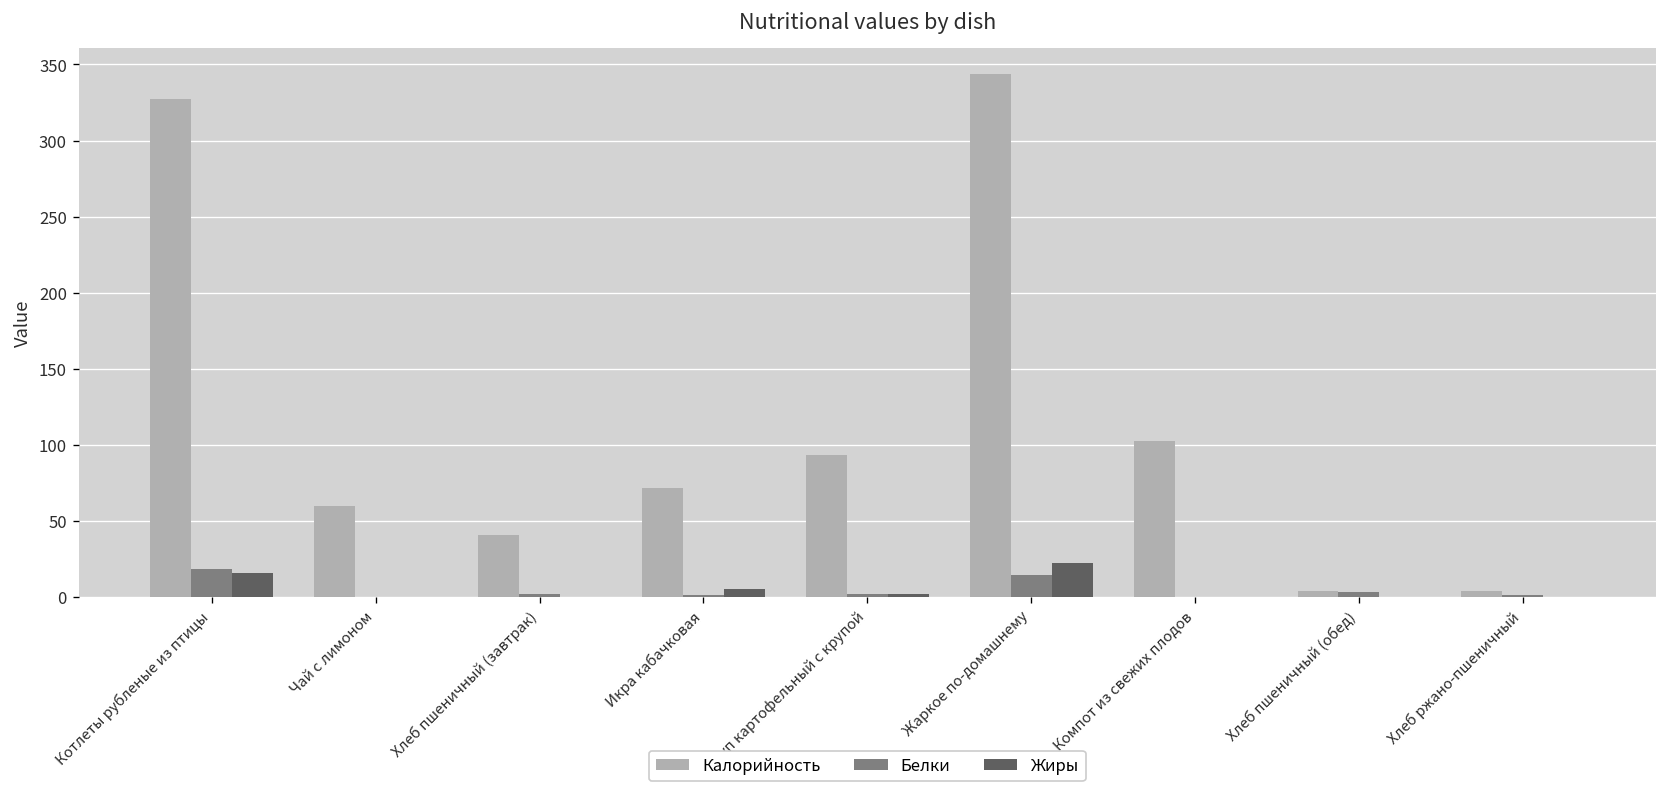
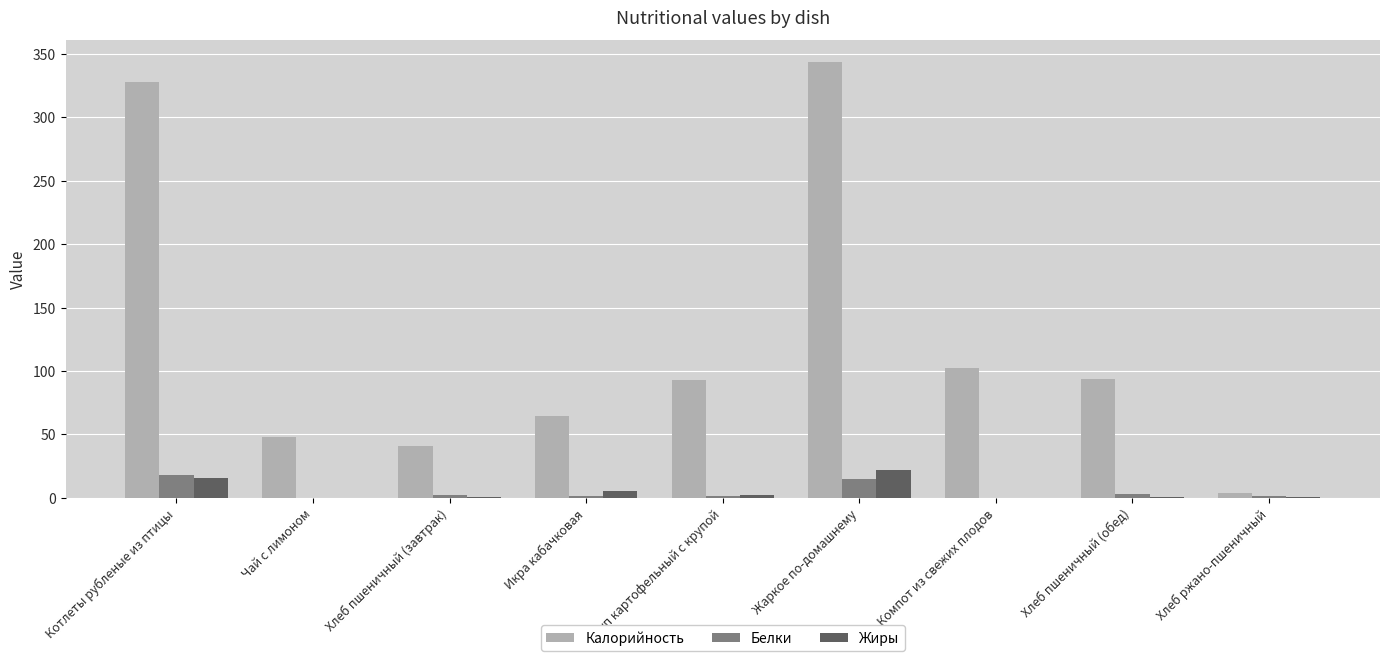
  {
    "Калорийность": {
      "Котлеты рубленые из птицы": 328,
-     "Чай с лимоном": 60,
+     "Чай с лимоном": 48,
      "Хлеб пшеничный (завтрак)": 41,
-     "Икра кабачковая": 71,
+     "Икра кабачковая": 65,
      "Суп картофельный с крупой": 93,
      "Жаркое по-домашнему": 344,
      "Компот из свежих плодов": 102,
-     "Хлеб пшеничный (обед)": 4,
+     "Хлеб пшеничный (обед)": 94,
      "Хлеб ржано-пшеничный": 4
    }
  }
